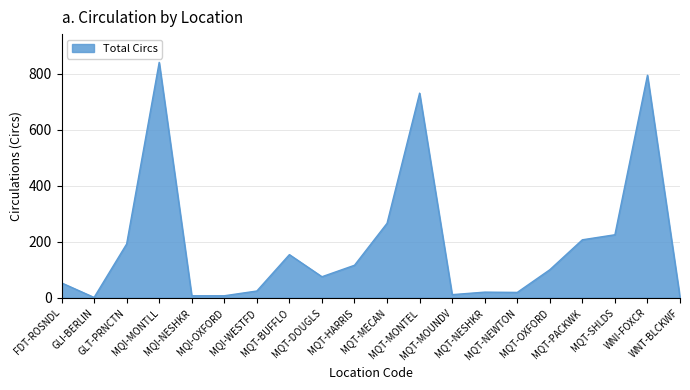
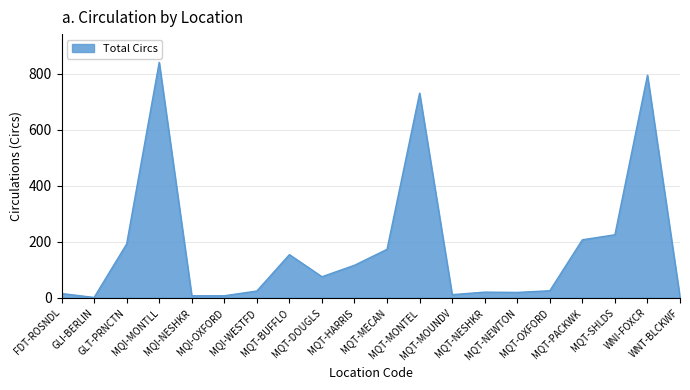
  {
-   "FDT-ROSNDL": 50,
+   "FDT-ROSNDL": 20,
    "GLI-BERLIN": 0,
    "GLT-PRNCTN": 190,
    "MQI-MONTLL": 840,
    "MQI-NESHKR": 10,
    "MQI-OXFORD": 10,
    "MQI-WESTFD": 20,
    "MQT-BUFFLO": 150,
    "MQT-DOUGLS": 80,
    "MQT-HARRIS": 120,
-   "MQT-MECAN": 270,
+   "MQT-MECAN": 170,
    "MQT-MONTEL": 730,
    "MQT-MOUNDV": 10,
    "MQT-NESHKR": 20,
    "MQT-NEWTON": 20,
-   "MQT-OXFORD": 100,
+   "MQT-OXFORD": 30,
    "MQT-PACKWK": 210,
    "MQT-SHLDS": 230,
    "WNI-FOXCR": 800,
    "WNT-BLCKWF": 0
  }
